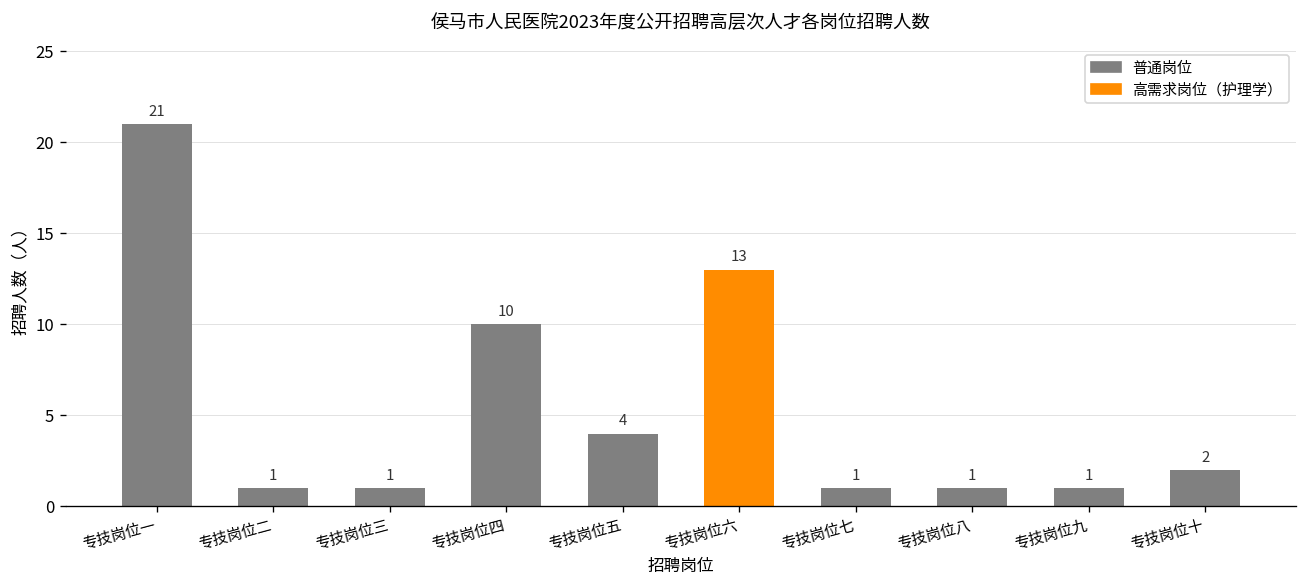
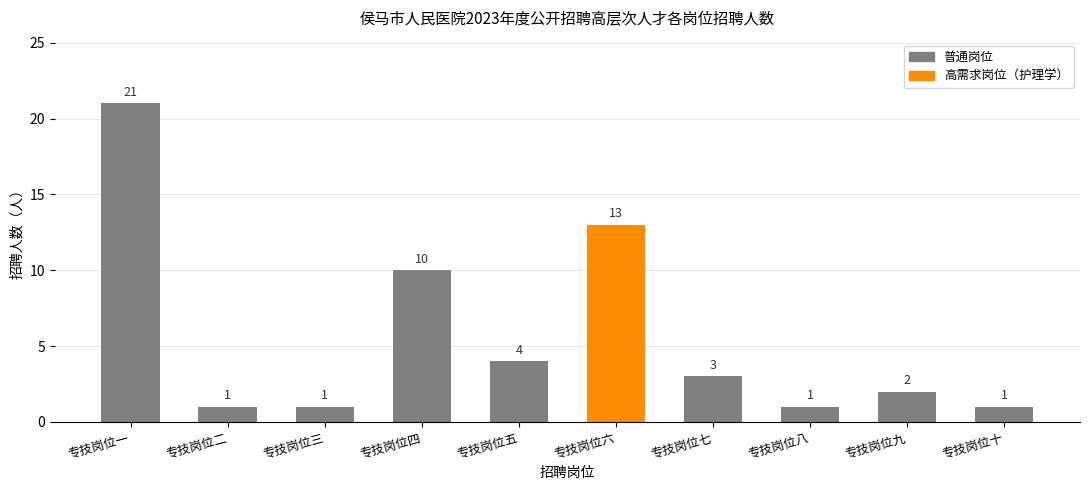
  {
    "专技岗位一": 21,
    "专技岗位二": 1,
    "专技岗位三": 1,
    "专技岗位四": 10,
    "专技岗位五": 4,
    "专技岗位六": 13,
-   "专技岗位七": 1,
+   "专技岗位七": 3,
    "专技岗位八": 1,
-   "专技岗位九": 1,
-   "专技岗位十": 2
+   "专技岗位九": 2,
+   "专技岗位十": 1
  }
